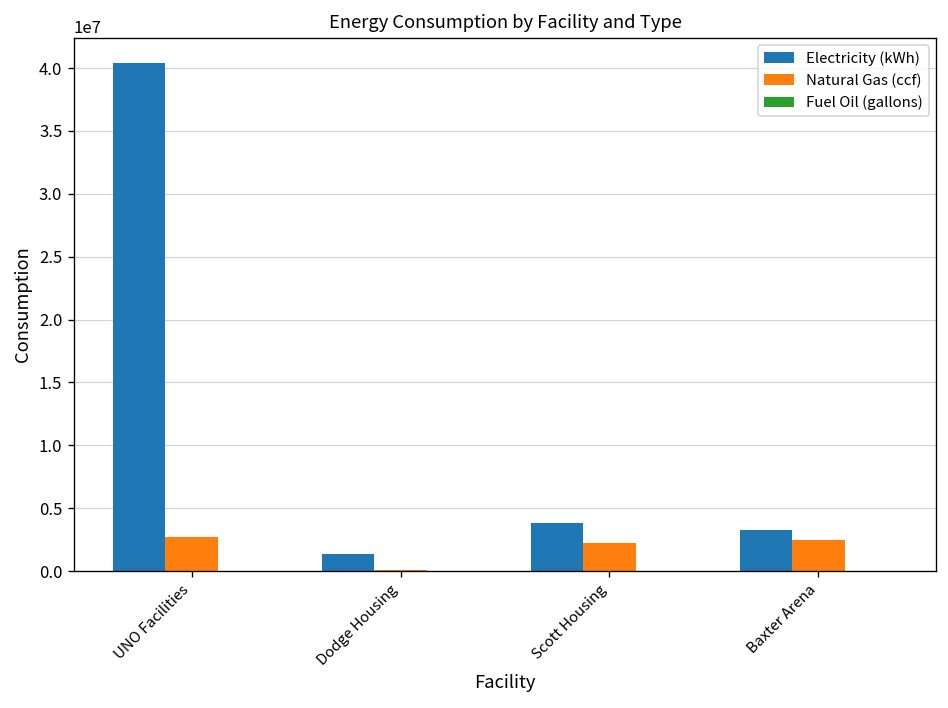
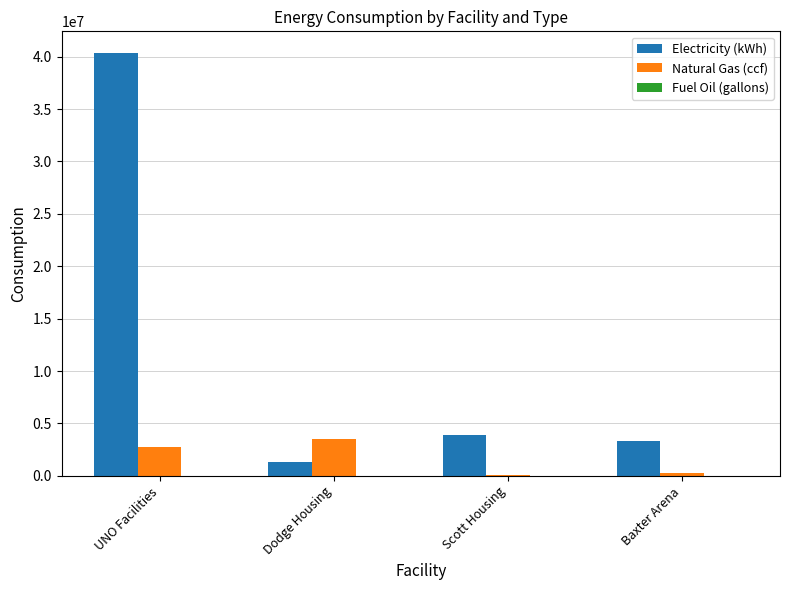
  {
    "Electricity (kWh)": {
      "UNO Facilities": 40400000,
      "Dodge Housing": 1400000,
      "Scott Housing": 3900000,
      "Baxter Arena": 3300000
    },
    "Natural Gas (ccf)": {
      "UNO Facilities": 2700000,
-     "Dodge Housing": 100000,
-     "Scott Housing": 2300000,
-     "Baxter Arena": 2500000
+     "Dodge Housing": 3500000,
+     "Scott Housing": 100000,
+     "Baxter Arena": 300000
    },
    "Fuel Oil (gallons)": {
      "Dodge Housing": 0,
      "Scott Housing": 0,
      "Baxter Arena": 0
    }
  }
